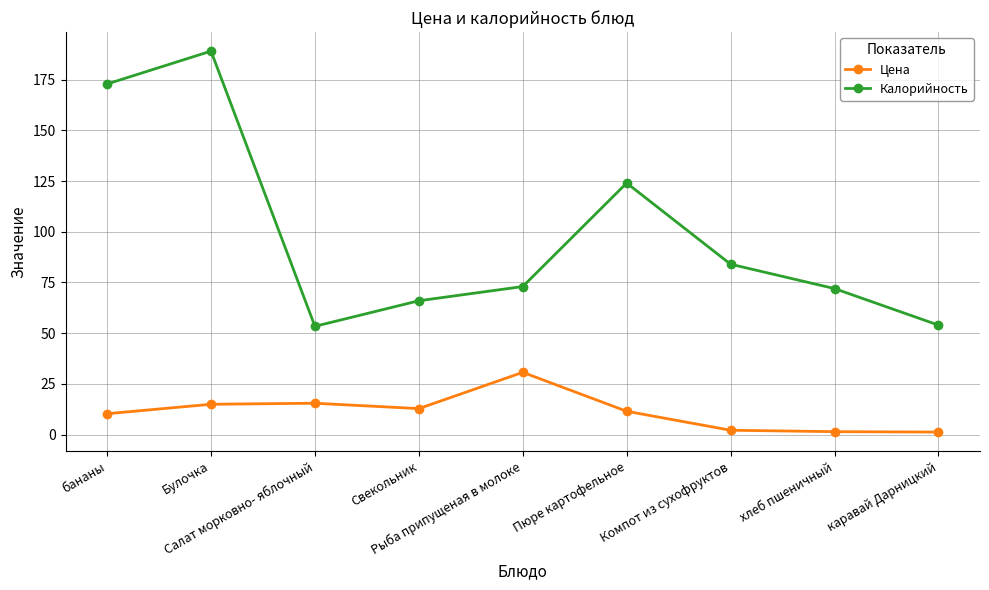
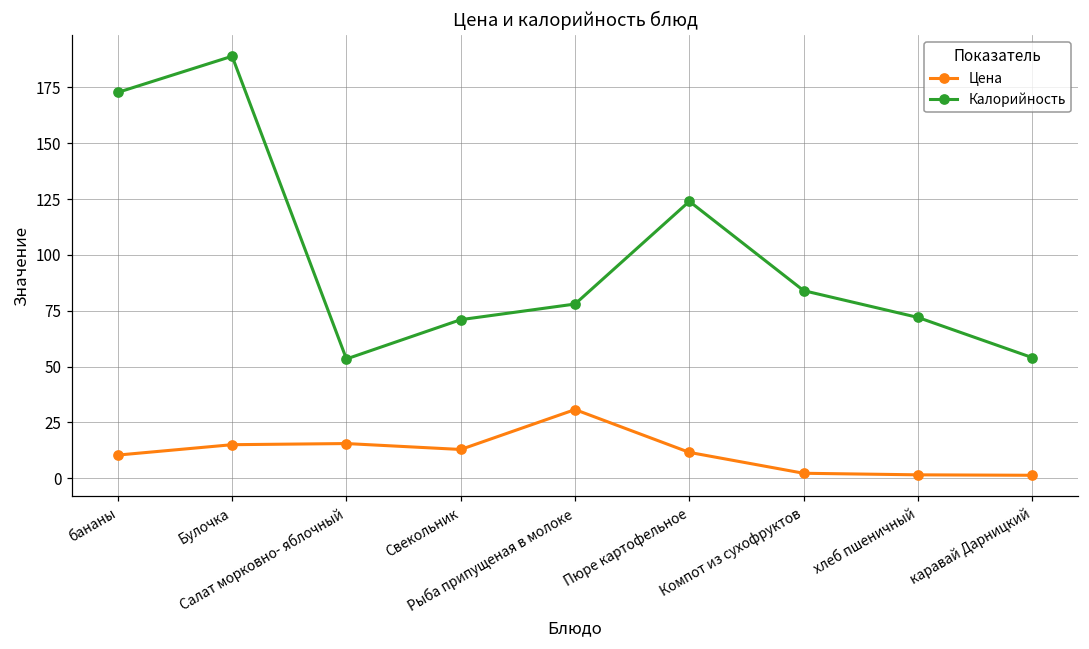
  {
    "Цена": {
      "бананы": 10,
      "Булочка": 15,
      "Салат морковно- яблочный": 16,
      "Свекольник": 13,
      "Рыба припущеная в молоке": 31,
      "Пюре картофельное": 12,
      "Компот из сухофруктов": 2,
      "хлеб пшеничный": 2,
      "каравай Дарницкий": 1
    },
    "Калорийность": {
      "бананы": 173,
      "Булочка": 189,
      "Салат морковно- яблочный": 53,
-     "Свекольник": 66,
-     "Рыба припущеная в молоке": 73,
+     "Свекольник": 71,
+     "Рыба припущеная в молоке": 78,
      "Пюре картофельное": 124,
      "Компот из сухофруктов": 84,
      "хлеб пшеничный": 72,
      "каравай Дарницкий": 54
    }
  }
